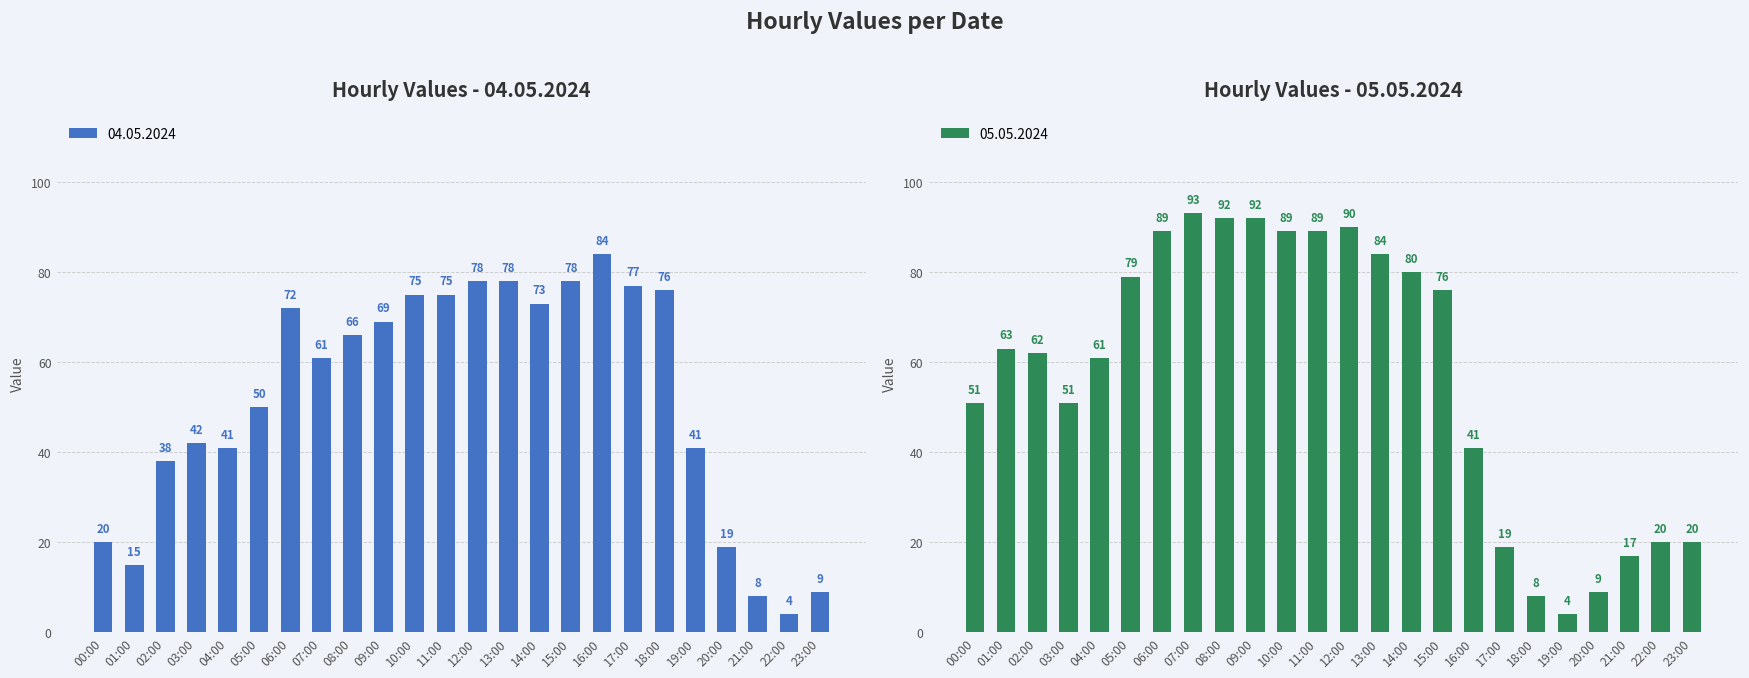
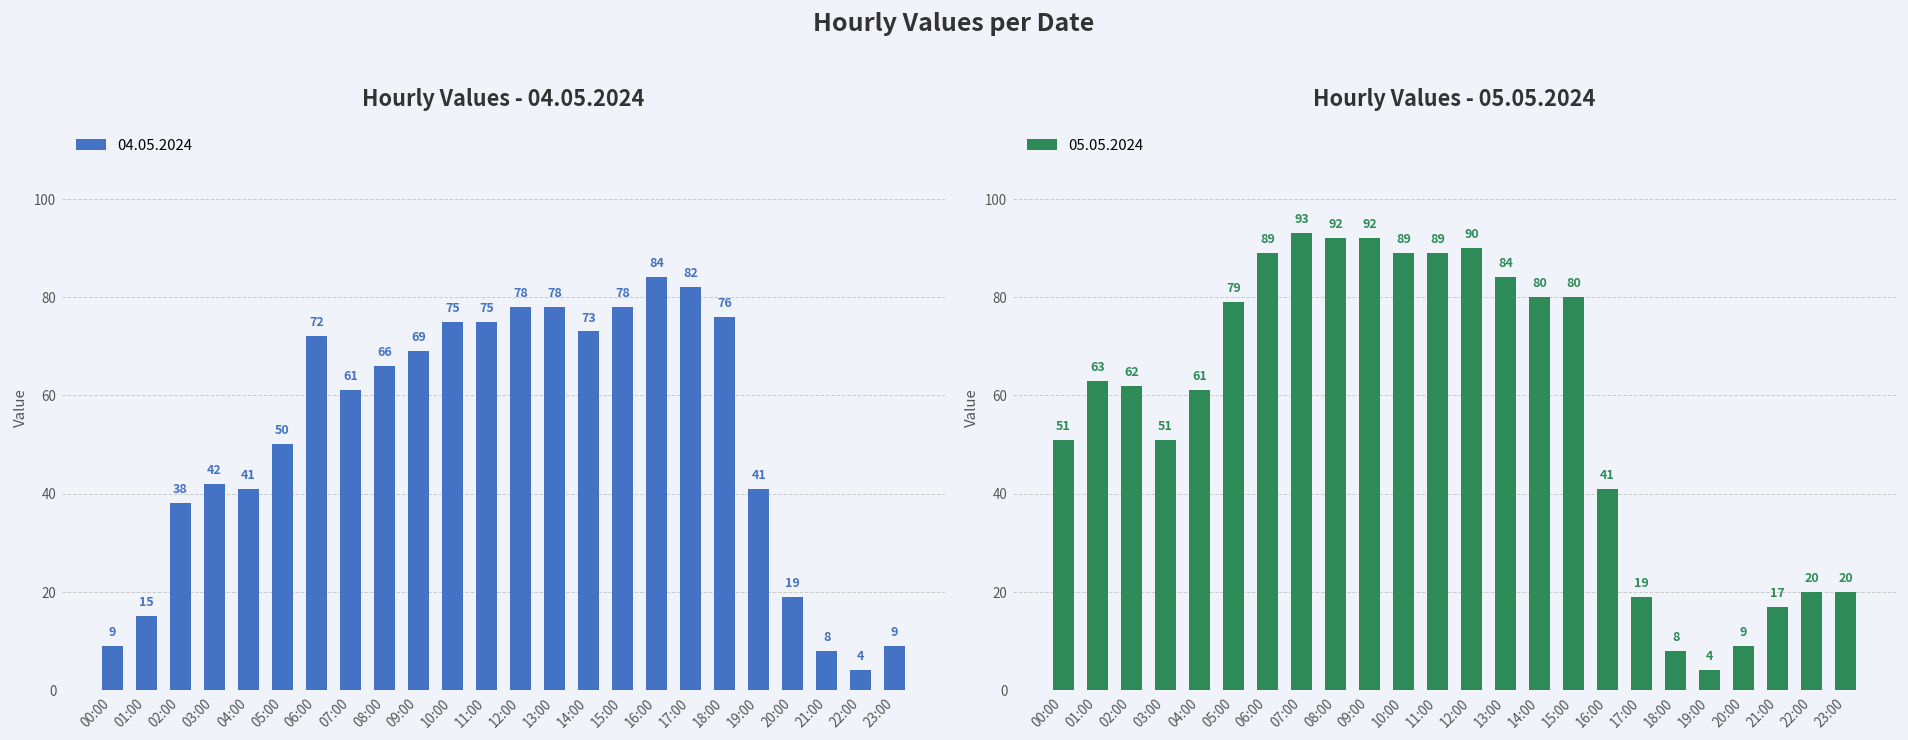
  {
    "Hourly Values - 04.05.2024": {
-     "00:00": 20,
+     "00:00": 9,
      "01:00": 15,
      "02:00": 38,
      "03:00": 42,
      "04:00": 41,
      "05:00": 50,
      "06:00": 72,
      "07:00": 61,
      "08:00": 66,
      "09:00": 69,
      "10:00": 75,
      "11:00": 75,
      "12:00": 78,
      "13:00": 78,
      "14:00": 73,
      "15:00": 78,
      "16:00": 84,
-     "17:00": 77,
+     "17:00": 82,
      "18:00": 76,
      "19:00": 41,
      "20:00": 19,
      "21:00": 8,
      "22:00": 4,
      "23:00": 9
    },
    "Hourly Values - 05.05.2024": {
      "00:00": 51,
      "01:00": 63,
      "02:00": 62,
      "03:00": 51,
      "04:00": 61,
      "05:00": 79,
      "06:00": 89,
      "07:00": 93,
      "08:00": 92,
      "09:00": 92,
      "10:00": 89,
      "11:00": 89,
      "12:00": 90,
      "13:00": 84,
      "14:00": 80,
-     "15:00": 76,
+     "15:00": 80,
      "16:00": 41,
      "17:00": 19,
      "18:00": 8,
      "19:00": 4,
      "20:00": 9,
      "21:00": 17,
      "22:00": 20,
      "23:00": 20
    }
  }
